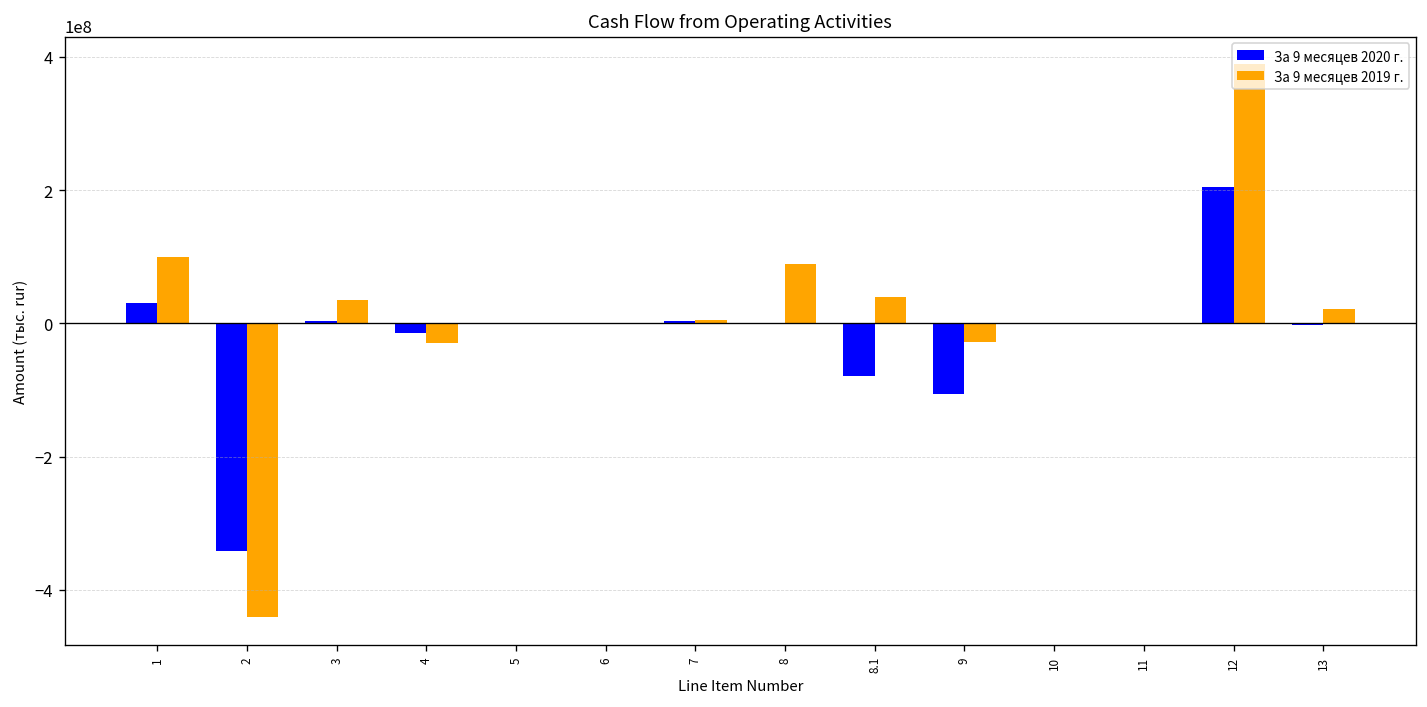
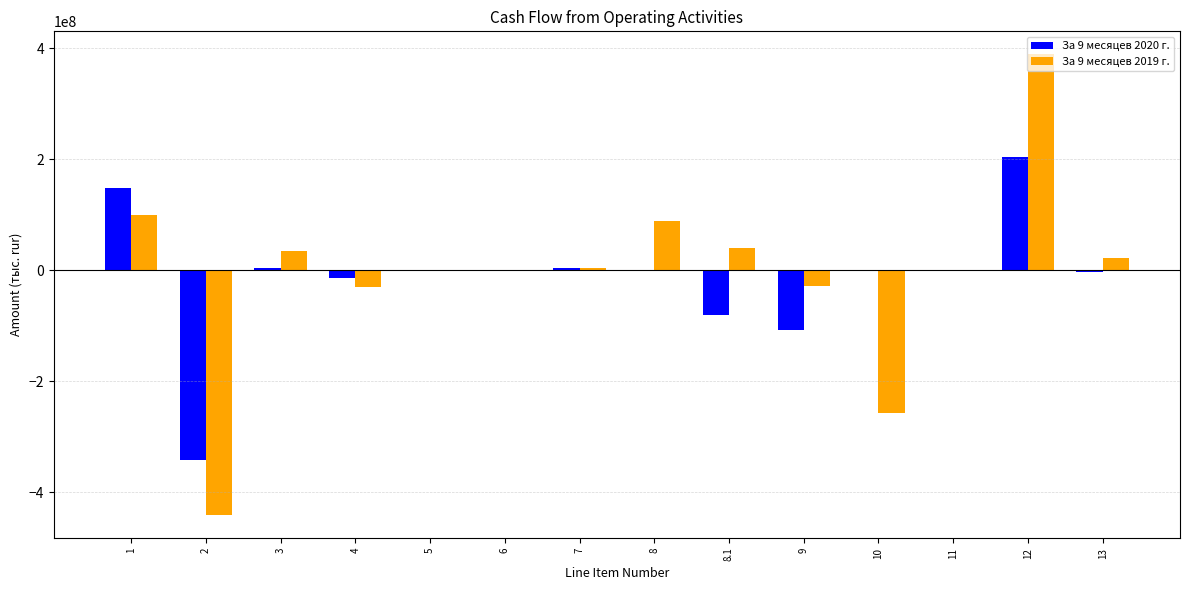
  {
    "За 9 месяцев 2020 г.": {
-     "1": 30000000,
+     "1": 150000000,
      "2": -340000000,
      "4": -10000000,
      "8": 0,
      "8.1": -80000000,
      "9": -110000000,
      "12": 200000000
    },
    "За 9 месяцев 2019 г.": {
      "1": 100000000,
      "2": -440000000,
      "3": 40000000,
      "4": -30000000,
      "7": 0,
      "8": 90000000,
      "8.1": 40000000,
      "9": -30000000,
-     "10": 0,
+     "10": -260000000,
      "13": 20000000
    }
  }
